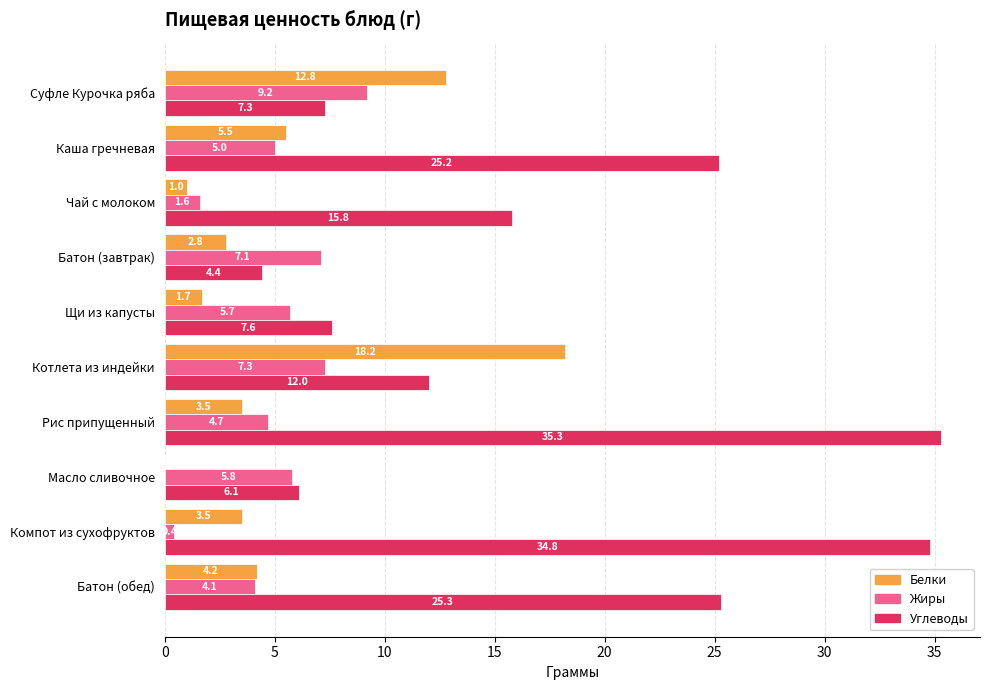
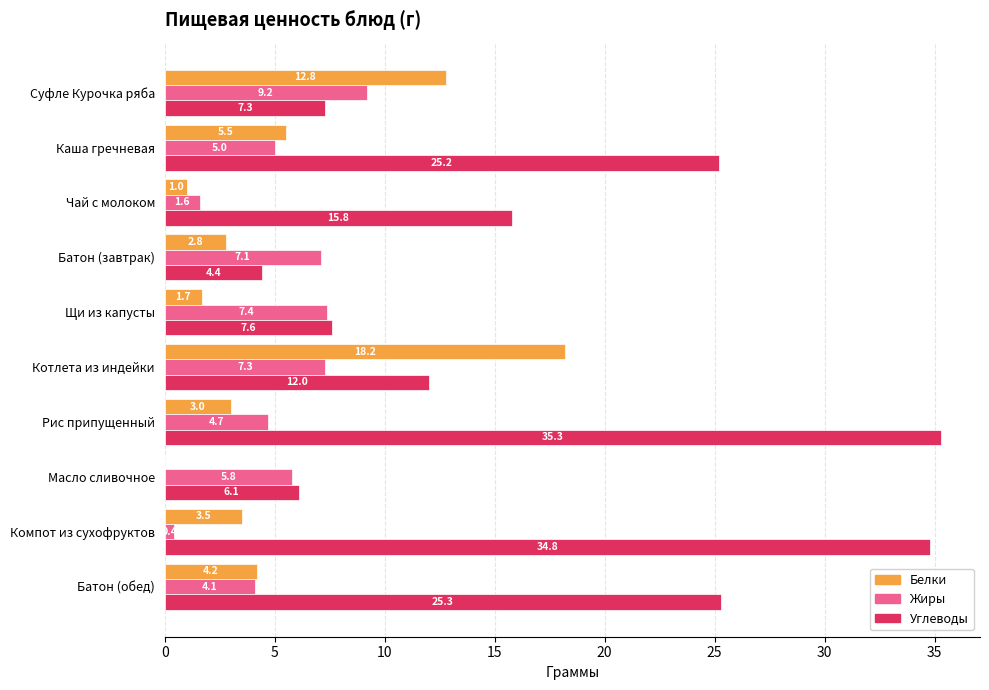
  {
    "Белки": {
      "Суфле Курочка ряба": 12.8,
      "Каша гречневая": 5.5,
      "Чай с молоком": 1.0,
      "Батон (завтрак)": 2.8,
      "Щи из капусты": 1.7,
      "Котлета из индейки": 18.2,
-     "Рис припущенный": 3.5,
+     "Рис припущенный": 3.0,
      "Компот из сухофруктов": 3.5,
      "Батон (обед)": 4.2
    },
    "Жиры": {
      "Суфле Курочка ряба": 9.2,
      "Каша гречневая": 5.0,
      "Чай с молоком": 1.6,
      "Батон (завтрак)": 7.1,
-     "Щи из капусты": 5.7,
+     "Щи из капусты": 7.4,
      "Котлета из индейки": 7.3,
      "Рис припущенный": 4.7,
      "Масло сливочное": 5.8,
      "Батон (обед)": 4.1
    },
    "Углеводы": {
      "Суфле Курочка ряба": 7.3,
      "Каша гречневая": 25.2,
      "Чай с молоком": 15.8,
      "Батон (завтрак)": 4.4,
      "Щи из капусты": 7.6,
      "Котлета из индейки": 12.0,
      "Рис припущенный": 35.3,
      "Масло сливочное": 6.1,
      "Компот из сухофруктов": 34.8,
      "Батон (обед)": 25.3
    }
  }
